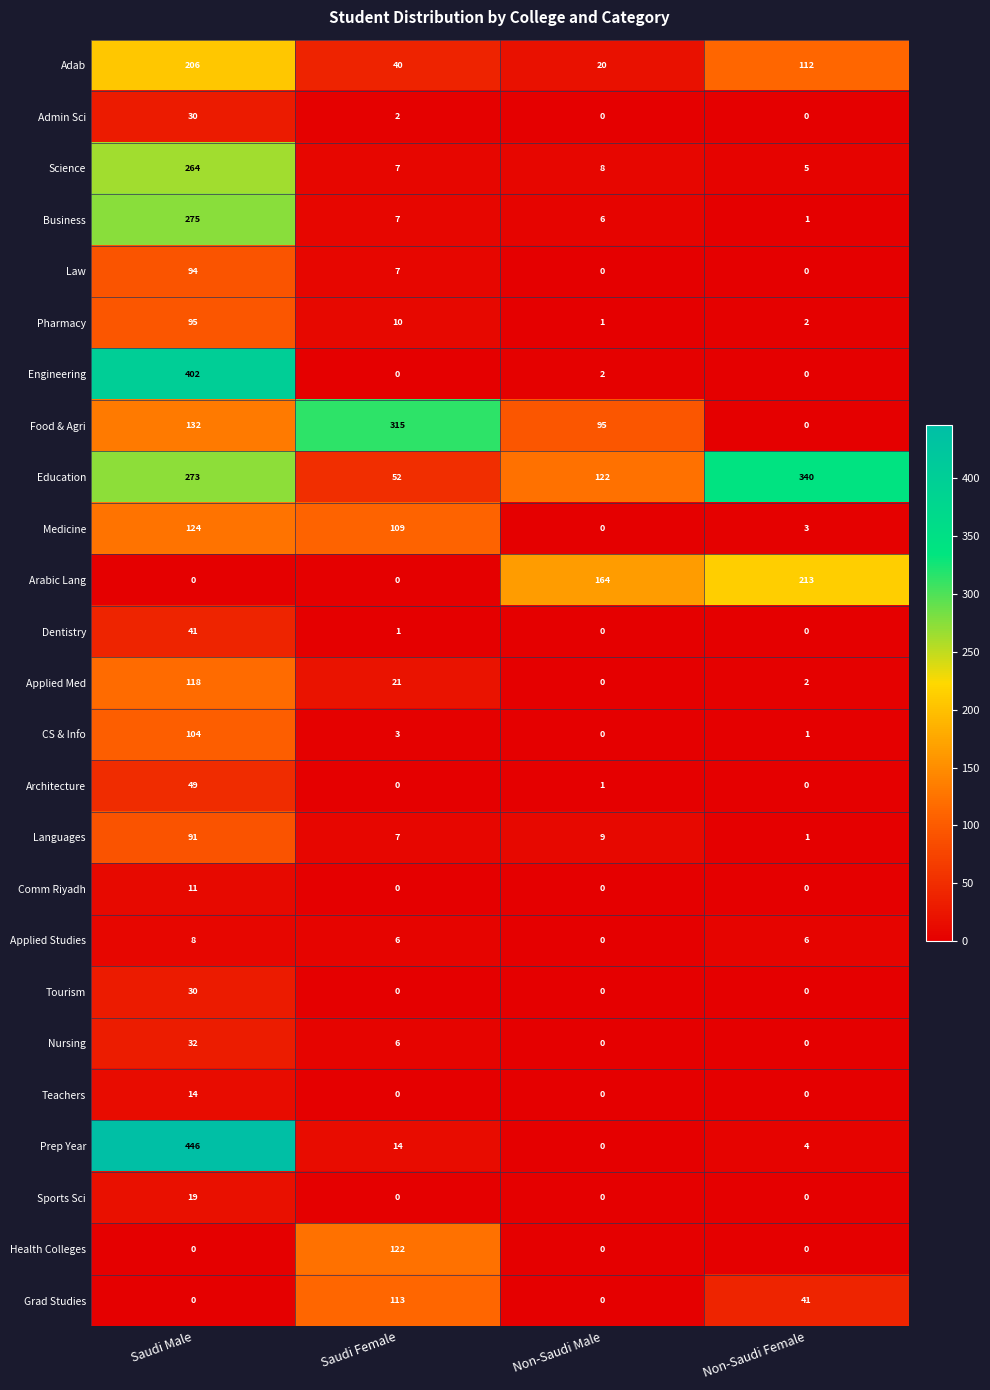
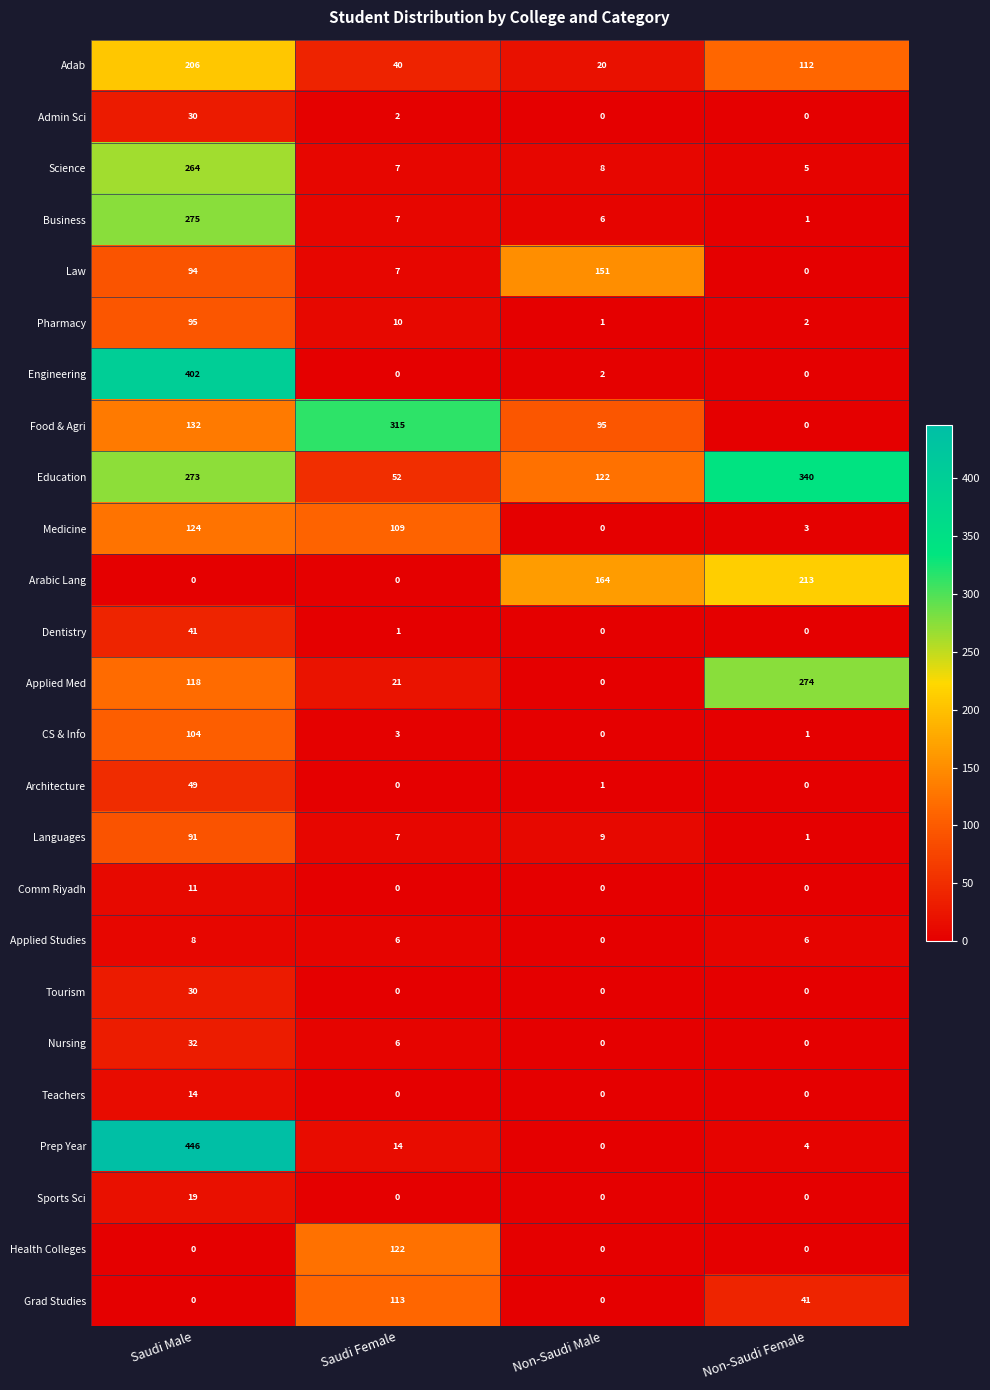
  {
    "Adab": {
      "Saudi Male": 206,
      "Saudi Female": 40,
      "Non-Saudi Male": 20,
      "Non-Saudi Female": 112
    },
    "Admin Sci": {
      "Saudi Male": 30,
      "Saudi Female": 2,
      "Non-Saudi Male": 0,
      "Non-Saudi Female": 0
    },
    "Science": {
      "Saudi Male": 264,
      "Saudi Female": 7,
      "Non-Saudi Male": 8,
      "Non-Saudi Female": 5
    },
    "Business": {
      "Saudi Male": 275,
      "Saudi Female": 7,
      "Non-Saudi Male": 6,
      "Non-Saudi Female": 1
    },
    "Law": {
      "Saudi Male": 94,
      "Saudi Female": 7,
-     "Non-Saudi Male": 0,
+     "Non-Saudi Male": 151,
      "Non-Saudi Female": 0
    },
    "Pharmacy": {
      "Saudi Male": 95,
      "Saudi Female": 10,
      "Non-Saudi Male": 1,
      "Non-Saudi Female": 2
    },
    "Engineering": {
      "Saudi Male": 402,
      "Saudi Female": 0,
      "Non-Saudi Male": 2,
      "Non-Saudi Female": 0
    },
    "Food & Agri": {
      "Saudi Male": 132,
      "Saudi Female": 315,
      "Non-Saudi Male": 95,
      "Non-Saudi Female": 0
    },
    "Education": {
      "Saudi Male": 273,
      "Saudi Female": 52,
      "Non-Saudi Male": 122,
      "Non-Saudi Female": 340
    },
    "Medicine": {
      "Saudi Male": 124,
      "Saudi Female": 109,
      "Non-Saudi Male": 0,
      "Non-Saudi Female": 3
    },
    "Arabic Lang": {
      "Saudi Male": 0,
      "Saudi Female": 0,
      "Non-Saudi Male": 164,
      "Non-Saudi Female": 213
    },
    "Dentistry": {
      "Saudi Male": 41,
      "Saudi Female": 1,
      "Non-Saudi Male": 0,
      "Non-Saudi Female": 0
    },
    "Applied Med": {
      "Saudi Male": 118,
      "Saudi Female": 21,
      "Non-Saudi Male": 0,
-     "Non-Saudi Female": 2
+     "Non-Saudi Female": 274
    },
    "CS & Info": {
      "Saudi Male": 104,
      "Saudi Female": 3,
      "Non-Saudi Male": 0,
      "Non-Saudi Female": 1
    },
    "Architecture": {
      "Saudi Male": 49,
      "Saudi Female": 0,
      "Non-Saudi Male": 1,
      "Non-Saudi Female": 0
    },
    "Languages": {
      "Saudi Male": 91,
      "Saudi Female": 7,
      "Non-Saudi Male": 9,
      "Non-Saudi Female": 1
    },
    "Comm Riyadh": {
      "Saudi Male": 11,
      "Saudi Female": 0,
      "Non-Saudi Male": 0,
      "Non-Saudi Female": 0
    },
    "Applied Studies": {
      "Saudi Male": 8,
      "Saudi Female": 6,
      "Non-Saudi Male": 0,
      "Non-Saudi Female": 6
    },
    "Tourism": {
      "Saudi Male": 30,
      "Saudi Female": 0,
      "Non-Saudi Male": 0,
      "Non-Saudi Female": 0
    },
    "Nursing": {
      "Saudi Male": 32,
      "Saudi Female": 6,
      "Non-Saudi Male": 0,
      "Non-Saudi Female": 0
    },
    "Teachers": {
      "Saudi Male": 14,
      "Saudi Female": 0,
      "Non-Saudi Male": 0,
      "Non-Saudi Female": 0
    },
    "Prep Year": {
      "Saudi Male": 446,
      "Saudi Female": 14,
      "Non-Saudi Male": 0,
      "Non-Saudi Female": 4
    },
    "Sports Sci": {
      "Saudi Male": 19,
      "Saudi Female": 0,
      "Non-Saudi Male": 0,
      "Non-Saudi Female": 0
    },
    "Health Colleges": {
      "Saudi Male": 0,
      "Saudi Female": 122,
      "Non-Saudi Male": 0,
      "Non-Saudi Female": 0
    },
    "Grad Studies": {
      "Saudi Male": 0,
      "Saudi Female": 113,
      "Non-Saudi Male": 0,
      "Non-Saudi Female": 41
    }
  }
